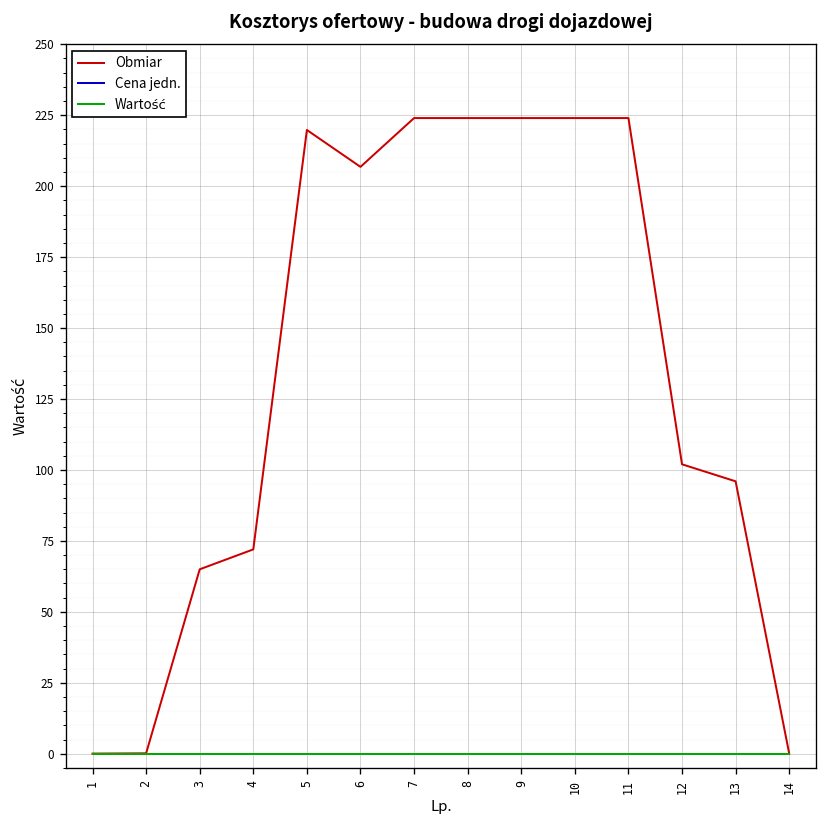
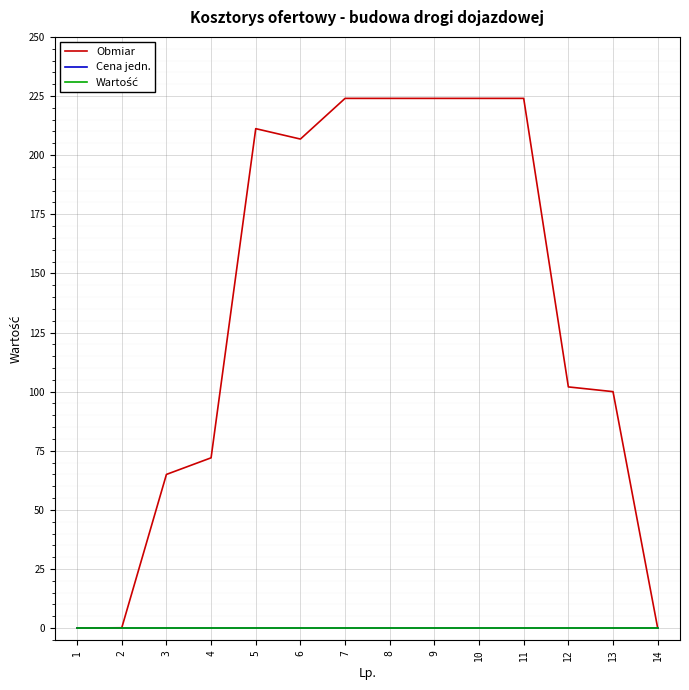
  {
    "Obmiar": {
      "3": 65,
      "4": 72,
-     "5": 220,
+     "5": 211,
      "6": 207,
      "7": 224,
      "8": 224,
      "9": 224,
      "10": 224,
      "11": 224,
      "12": 102,
-     "13": 96
+     "13": 100
    },
    "Wartość": {
      "3": 0,
      "4": 0,
      "5": 0,
      "6": 0,
      "7": 0,
      "8": 0,
      "9": 0,
      "10": 0,
      "11": 0,
      "12": 0,
      "13": 0
    }
  }
